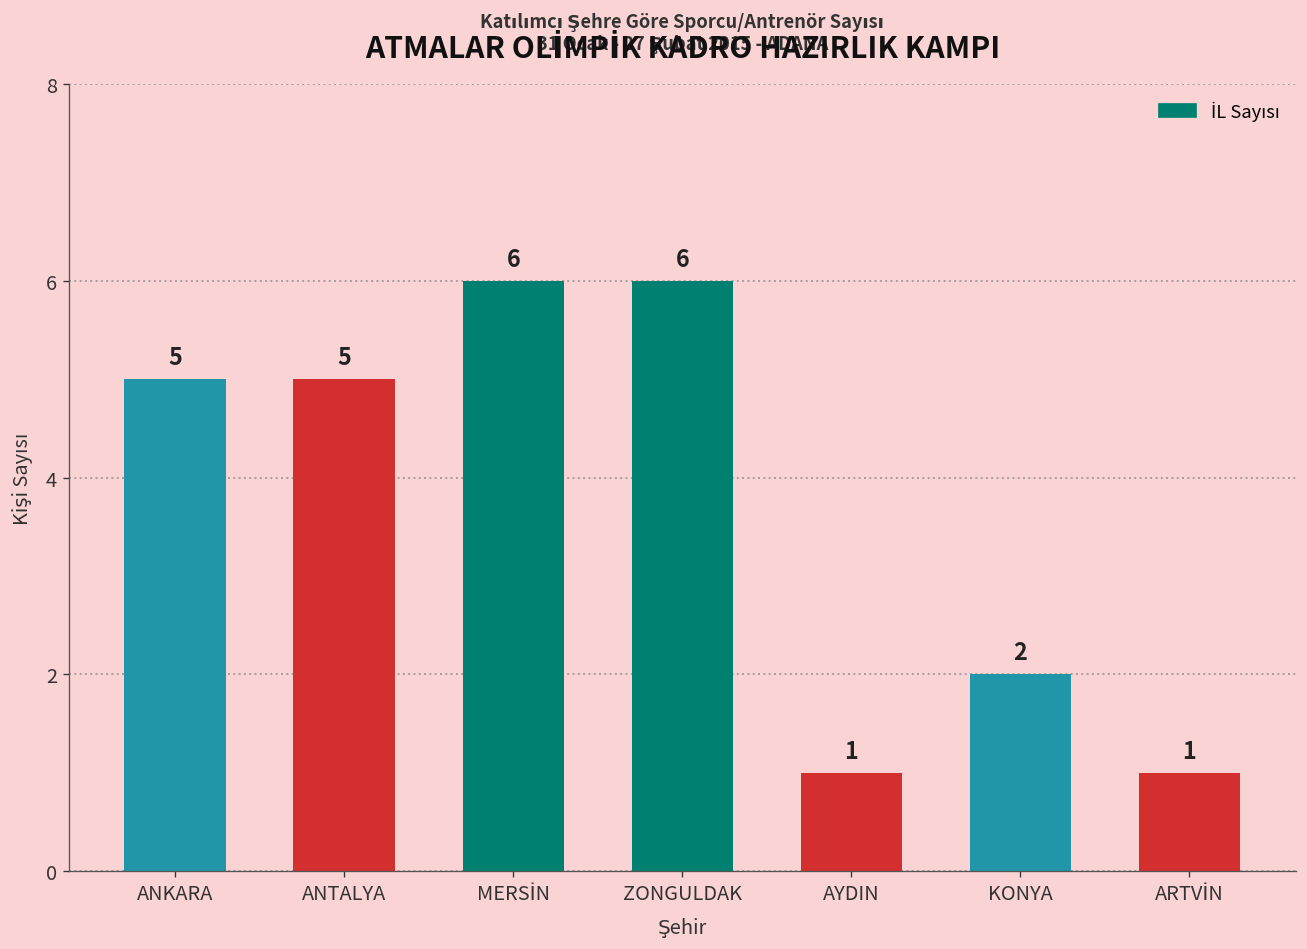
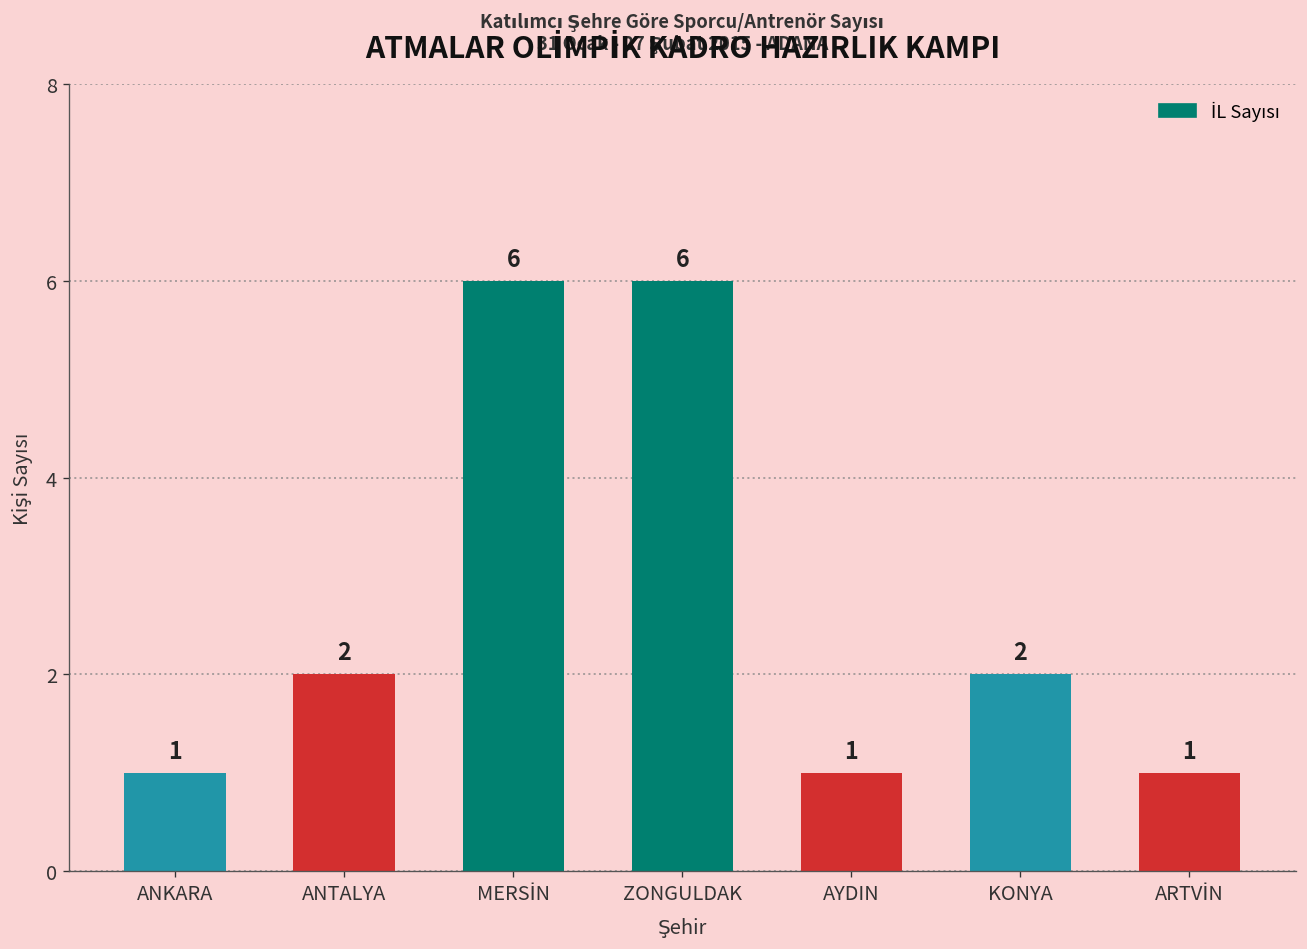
  {
-   "ANKARA": 5,
-   "ANTALYA": 5,
+   "ANKARA": 1,
+   "ANTALYA": 2,
    "MERSİN": 6,
    "ZONGULDAK": 6,
    "AYDIN": 1,
    "KONYA": 2,
    "ARTVİN": 1
  }
